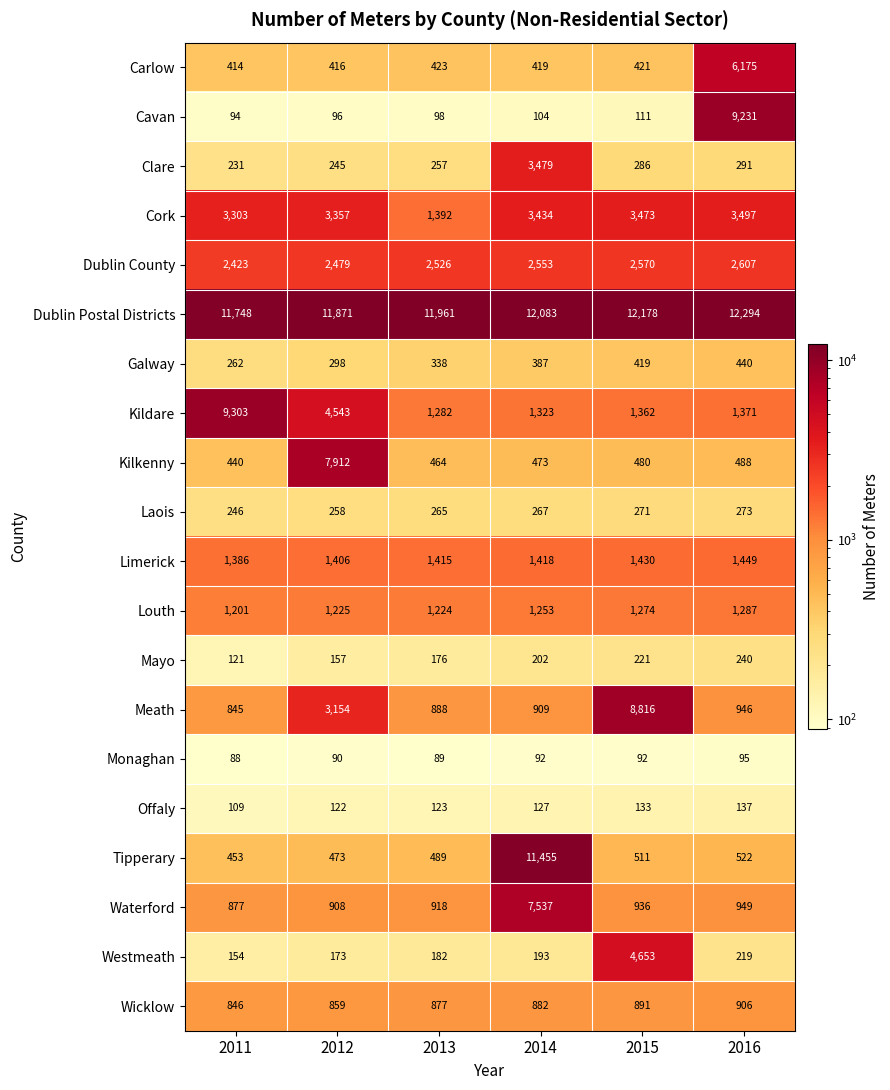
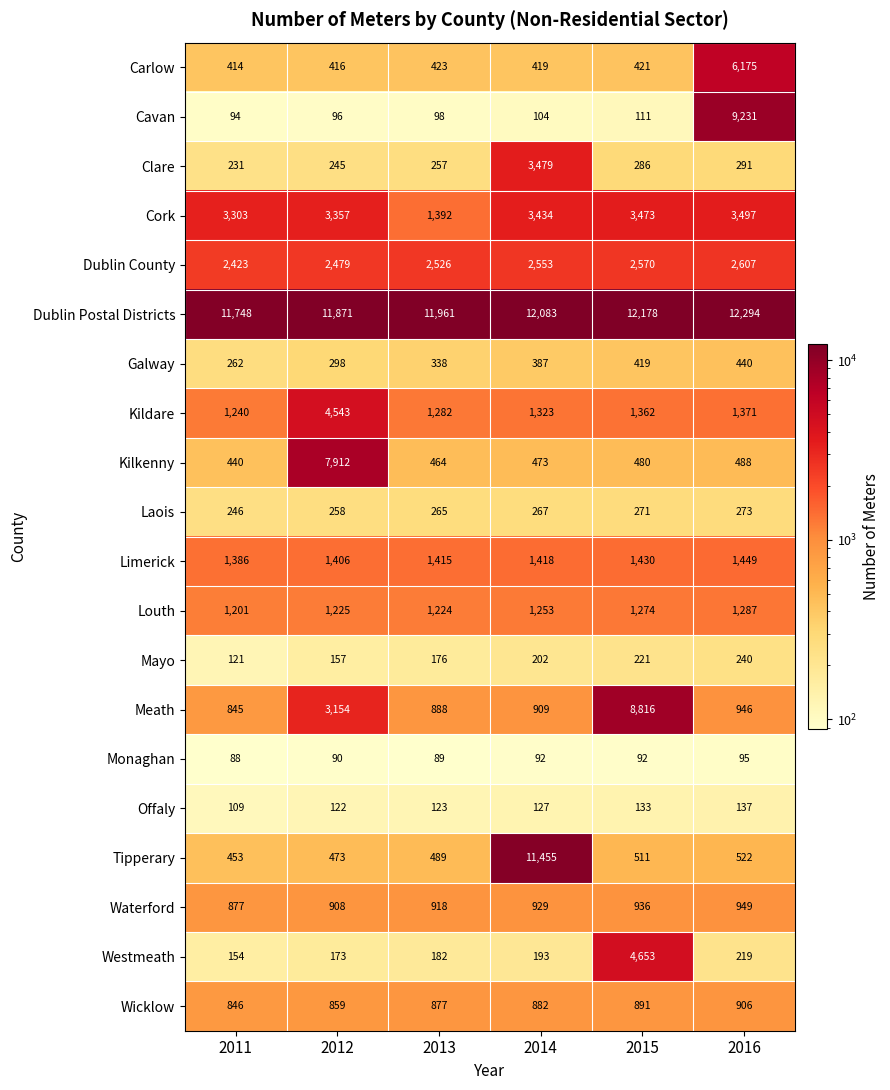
  {
    "Carlow": {
      "2011": "414",
      "2012": "416",
      "2013": "423",
      "2014": "419",
      "2015": "421",
      "2016": "6,175"
    },
    "Cavan": {
      "2011": "94",
      "2012": "96",
      "2013": "98",
      "2014": "104",
      "2015": "111",
      "2016": "9,231"
    },
    "Clare": {
      "2011": "231",
      "2012": "245",
      "2013": "257",
      "2014": "3,479",
      "2015": "286",
      "2016": "291"
    },
    "Cork": {
      "2011": "3,303",
      "2012": "3,357",
      "2013": "1,392",
      "2014": "3,434",
      "2015": "3,473",
      "2016": "3,497"
    },
    "Dublin County": {
      "2011": "2,423",
      "2012": "2,479",
      "2013": "2,526",
      "2014": "2,553",
      "2015": "2,570",
      "2016": "2,607"
    },
    "Dublin Postal Districts": {
      "2011": "11,748",
      "2012": "11,871",
      "2013": "11,961",
      "2014": "12,083",
      "2015": "12,178",
      "2016": "12,294"
    },
    "Galway": {
      "2011": "262",
      "2012": "298",
      "2013": "338",
      "2014": "387",
      "2015": "419",
      "2016": "440"
    },
    "Kildare": {
-     "2011": "9,303",
+     "2011": "1,240",
      "2012": "4,543",
      "2013": "1,282",
      "2014": "1,323",
      "2015": "1,362",
      "2016": "1,371"
    },
    "Kilkenny": {
      "2011": "440",
      "2012": "7,912",
      "2013": "464",
      "2014": "473",
      "2015": "480",
      "2016": "488"
    },
    "Laois": {
      "2011": "246",
      "2012": "258",
      "2013": "265",
      "2014": "267",
      "2015": "271",
      "2016": "273"
    },
    "Limerick": {
      "2011": "1,386",
      "2012": "1,406",
      "2013": "1,415",
      "2014": "1,418",
      "2015": "1,430",
      "2016": "1,449"
    },
    "Louth": {
      "2011": "1,201",
      "2012": "1,225",
      "2013": "1,224",
      "2014": "1,253",
      "2015": "1,274",
      "2016": "1,287"
    },
    "Mayo": {
      "2011": "121",
      "2012": "157",
      "2013": "176",
      "2014": "202",
      "2015": "221",
      "2016": "240"
    },
    "Meath": {
      "2011": "845",
      "2012": "3,154",
      "2013": "888",
      "2014": "909",
      "2015": "8,816",
      "2016": "946"
    },
    "Monaghan": {
      "2011": "88",
      "2012": "90",
      "2013": "89",
      "2014": "92",
      "2015": "92",
      "2016": "95"
    },
    "Offaly": {
      "2011": "109",
      "2012": "122",
      "2013": "123",
      "2014": "127",
      "2015": "133",
      "2016": "137"
    },
    "Tipperary": {
      "2011": "453",
      "2012": "473",
      "2013": "489",
      "2014": "11,455",
      "2015": "511",
      "2016": "522"
    },
    "Waterford": {
      "2011": "877",
      "2012": "908",
      "2013": "918",
-     "2014": "7,537",
+     "2014": "929",
      "2015": "936",
      "2016": "949"
    },
    "Westmeath": {
      "2011": "154",
      "2012": "173",
      "2013": "182",
      "2014": "193",
      "2015": "4,653",
      "2016": "219"
    },
    "Wicklow": {
      "2011": "846",
      "2012": "859",
      "2013": "877",
      "2014": "882",
      "2015": "891",
      "2016": "906"
    }
  }
